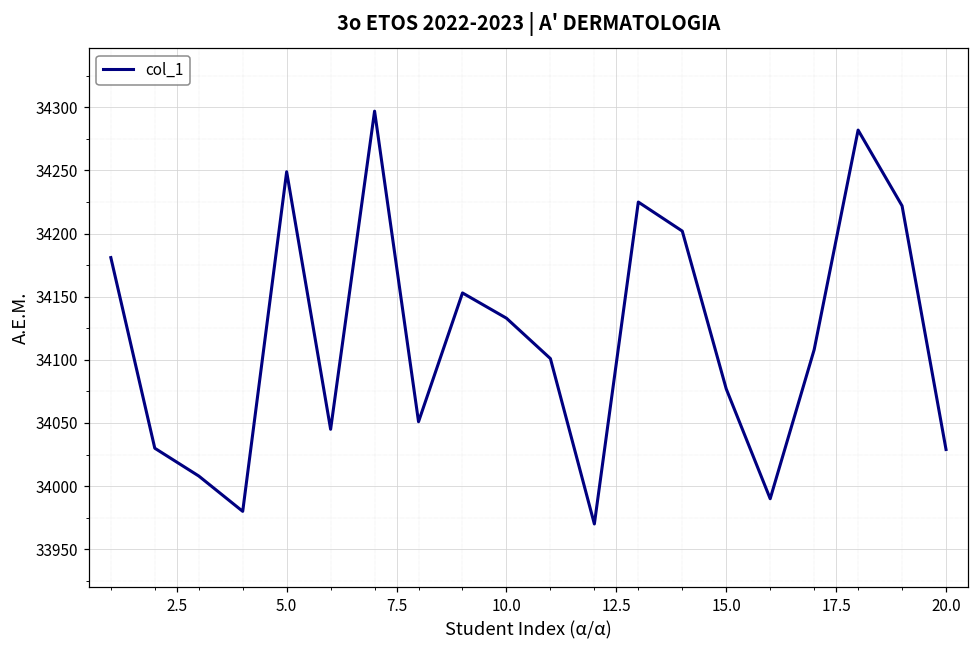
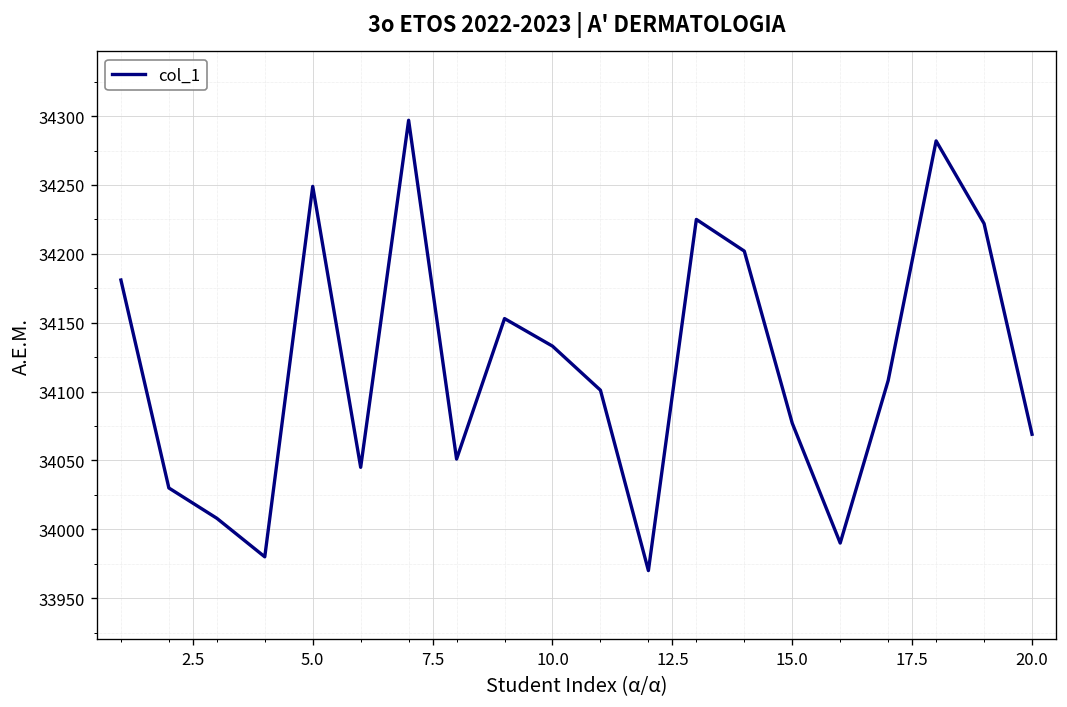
  {
    "5.0": 34249,
    "10.0": 34133,
    "15.0": 34077,
-   "20.0": 34029
+   "20.0": 34069
  }
